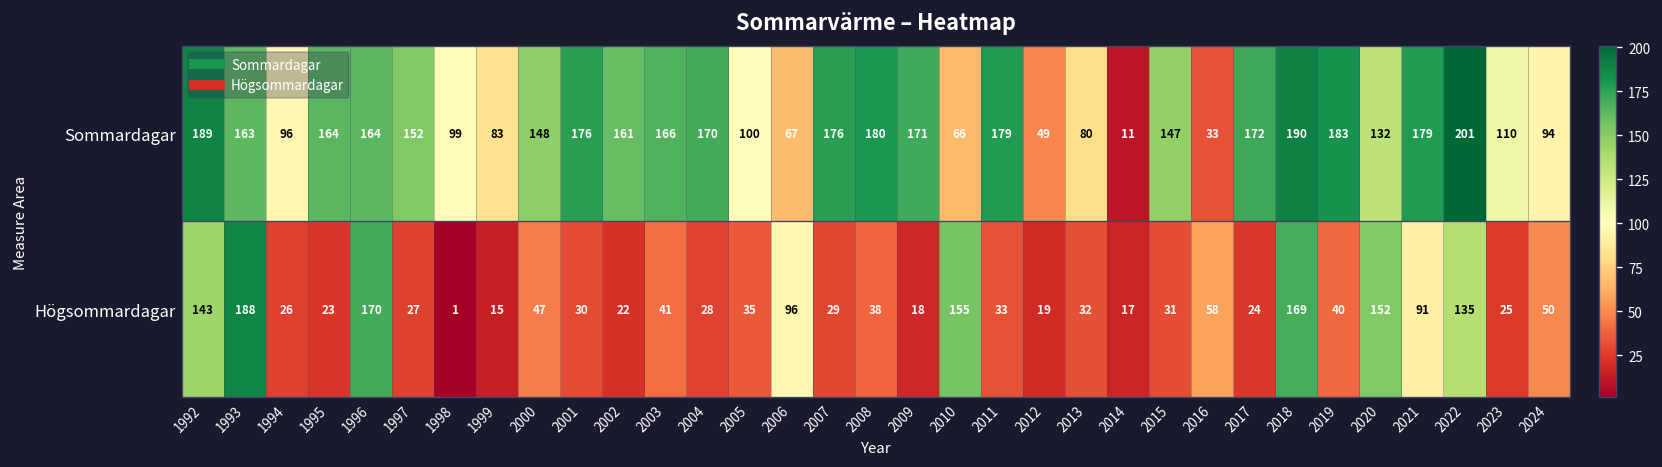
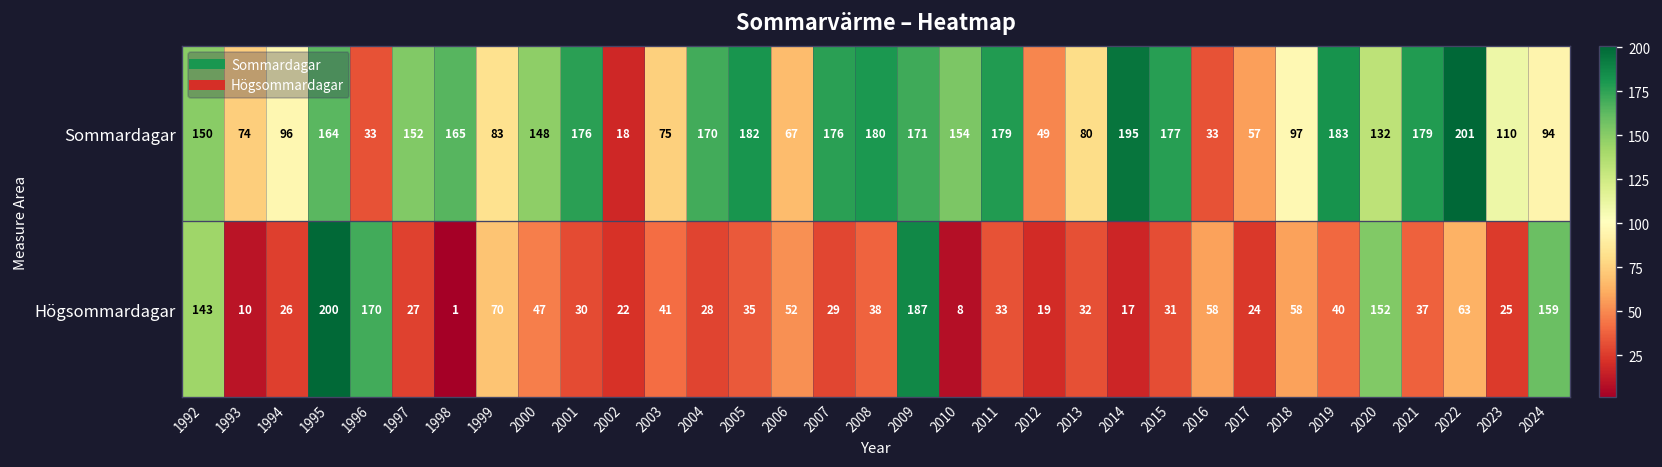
  {
    "Sommardagar": {
-     "1992": 189,
-     "1993": 163,
+     "1992": 150,
+     "1993": 74,
      "1994": 96,
      "1995": 164,
-     "1996": 164,
+     "1996": 33,
      "1997": 152,
-     "1998": 99,
+     "1998": 165,
      "1999": 83,
      "2000": 148,
      "2001": 176,
-     "2002": 161,
-     "2003": 166,
+     "2002": 18,
+     "2003": 75,
      "2004": 170,
-     "2005": 100,
+     "2005": 182,
      "2006": 67,
      "2007": 176,
      "2008": 180,
      "2009": 171,
-     "2010": 66,
+     "2010": 154,
      "2011": 179,
      "2012": 49,
      "2013": 80,
-     "2014": 11,
-     "2015": 147,
+     "2014": 195,
+     "2015": 177,
      "2016": 33,
-     "2017": 172,
-     "2018": 190,
+     "2017": 57,
+     "2018": 97,
      "2019": 183,
      "2020": 132,
      "2021": 179,
      "2022": 201,
      "2023": 110,
      "2024": 94
    },
    "Högsommardagar": {
      "1992": 143,
-     "1993": 188,
+     "1993": 10,
      "1994": 26,
-     "1995": 23,
+     "1995": 200,
      "1996": 170,
      "1997": 27,
      "1998": 1,
-     "1999": 15,
+     "1999": 70,
      "2000": 47,
      "2001": 30,
      "2002": 22,
      "2003": 41,
      "2004": 28,
      "2005": 35,
-     "2006": 96,
+     "2006": 52,
      "2007": 29,
      "2008": 38,
-     "2009": 18,
-     "2010": 155,
+     "2009": 187,
+     "2010": 8,
      "2011": 33,
      "2012": 19,
      "2013": 32,
      "2014": 17,
      "2015": 31,
      "2016": 58,
      "2017": 24,
-     "2018": 169,
+     "2018": 58,
      "2019": 40,
      "2020": 152,
-     "2021": 91,
-     "2022": 135,
+     "2021": 37,
+     "2022": 63,
      "2023": 25,
-     "2024": 50
+     "2024": 159
    }
  }
